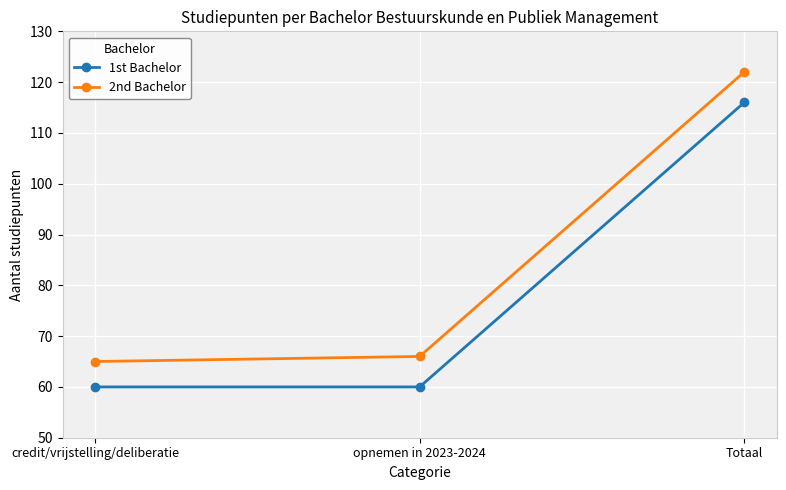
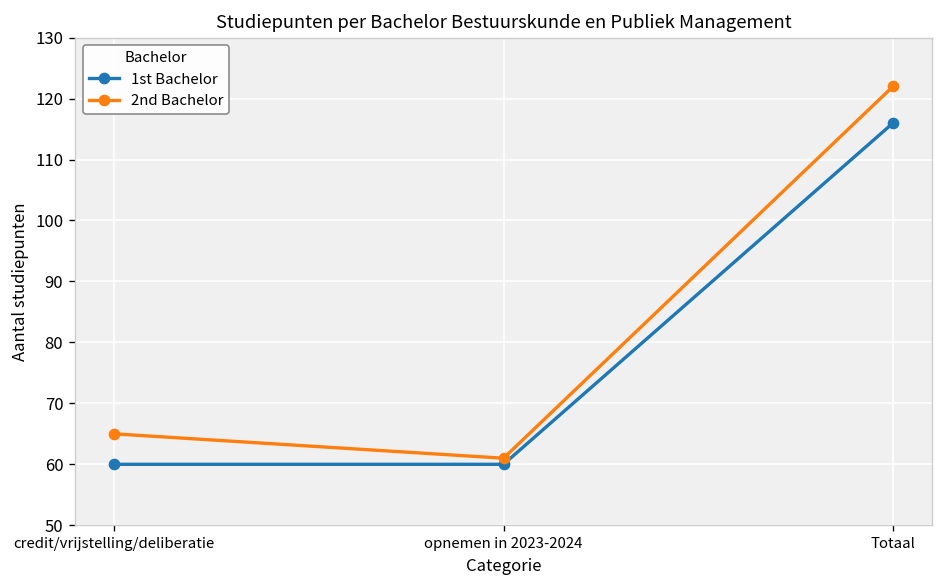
  {
    "1st Bachelor": {
      "credit/vrijstelling/deliberatie": 60,
      "opnemen in 2023-2024": 60,
      "Totaal": 116
    },
    "2nd Bachelor": {
      "credit/vrijstelling/deliberatie": 65,
-     "opnemen in 2023-2024": 66,
+     "opnemen in 2023-2024": 61,
      "Totaal": 122
    }
  }
